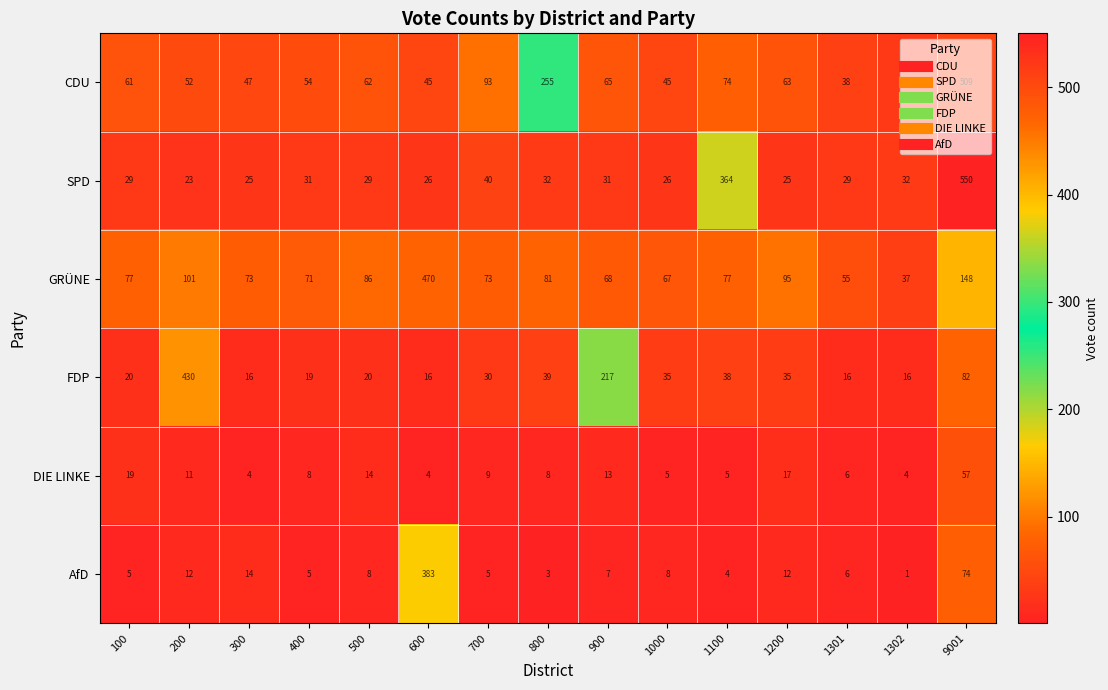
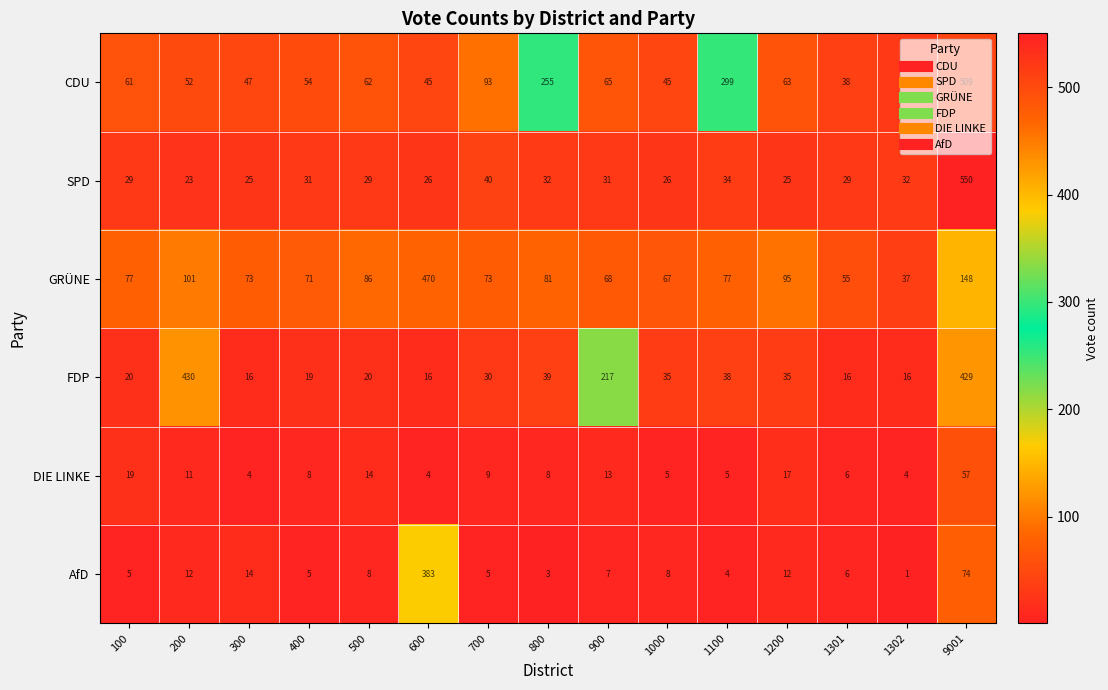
  {
    "CDU": {
      "100": 61,
      "200": 52,
      "300": 47,
      "400": 54,
      "500": 62,
      "600": 45,
      "700": 93,
      "800": 255,
      "900": 65,
      "1000": 45,
-     "1100": 74,
+     "1100": 299,
      "1200": 63,
      "1301": 38
    },
    "SPD": {
      "100": 29,
      "200": 23,
      "300": 25,
      "400": 31,
      "500": 29,
      "600": 26,
      "700": 40,
      "800": 32,
      "900": 31,
      "1000": 26,
-     "1100": 364,
+     "1100": 34,
      "1200": 25,
      "1301": 29,
      "1302": 32,
      "9001": 550
    },
    "GRÜNE": {
      "100": 77,
      "200": 101,
      "300": 73,
      "400": 71,
      "500": 86,
      "600": 470,
      "700": 73,
      "800": 81,
      "900": 68,
      "1000": 67,
      "1100": 77,
      "1200": 95,
      "1301": 55,
      "1302": 37,
      "9001": 148
    },
    "FDP": {
      "100": 20,
      "200": 430,
      "300": 16,
      "400": 19,
      "500": 20,
      "600": 16,
      "700": 30,
      "800": 39,
      "900": 217,
      "1000": 35,
      "1100": 38,
      "1200": 35,
      "1301": 16,
      "1302": 16,
-     "9001": 82
+     "9001": 429
    },
    "DIE LINKE": {
      "100": 19,
      "200": 11,
      "300": 4,
      "400": 8,
      "500": 14,
      "600": 4,
      "700": 9,
      "800": 8,
      "900": 13,
      "1000": 5,
      "1100": 5,
      "1200": 17,
      "1301": 6,
      "1302": 4,
      "9001": 57
    },
    "AfD": {
      "100": 5,
      "200": 12,
      "300": 14,
      "400": 5,
      "500": 8,
      "600": 383,
      "700": 5,
      "800": 3,
      "900": 7,
      "1000": 8,
      "1100": 4,
      "1200": 12,
      "1301": 6,
      "1302": 1,
      "9001": 74
    }
  }
